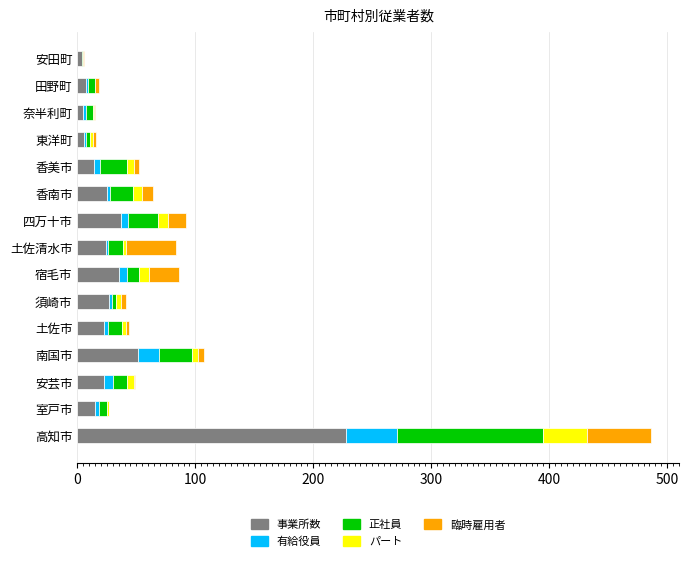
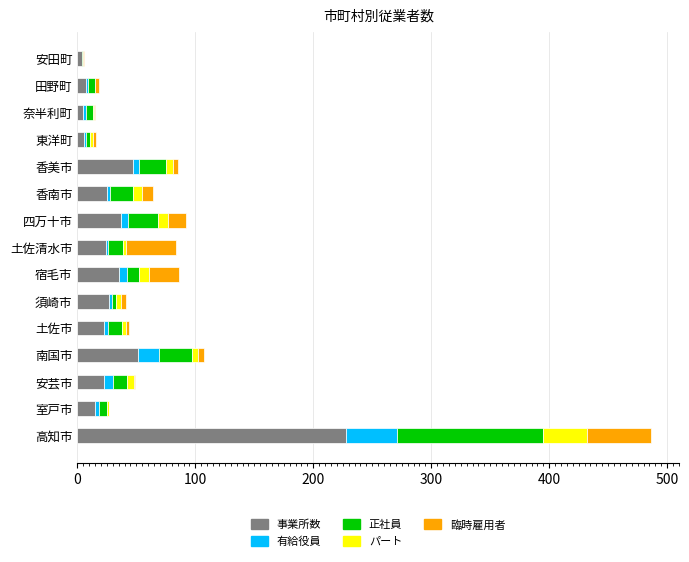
  {
    "事業所数": {
      "安田町": 4,
      "田野町": 7,
      "奈半利町": 5,
      "東洋町": 6,
-     "香美市": 14,
+     "香美市": 47,
      "香南市": 25,
      "四万十市": 37,
      "土佐清水市": 24,
      "宿毛市": 35,
      "須崎市": 27,
      "土佐市": 23,
      "南国市": 51,
      "安芸市": 23,
      "室戸市": 15,
      "高知市": 228
    },
    "有給役員": {
      "安田町": 0,
      "香美市": 5,
      "香南市": 3,
      "四万十市": 6,
      "宿毛市": 7,
      "土佐市": 3,
      "南国市": 18,
      "安芸市": 7,
      "室戸市": 3,
      "高知市": 43
    },
    "正社員": {
      "田野町": 6,
      "奈半利町": 6,
      "東洋町": 4,
      "香美市": 23,
      "香南市": 19,
      "四万十市": 25,
      "土佐清水市": 13,
      "宿毛市": 10,
      "須崎市": 4,
      "土佐市": 12,
      "南国市": 28,
      "安芸市": 12,
      "室戸市": 7,
      "高知市": 124
    },
    "パート": {
      "安田町": 0,
      "田野町": 0,
      "香美市": 6,
      "香南市": 8,
      "四万十市": 9,
      "宿毛市": 9,
      "須崎市": 4,
      "土佐市": 3,
      "南国市": 5,
      "安芸市": 6,
      "高知市": 37
    },
    "臨時雇用者": {
      "田野町": 3,
      "東洋町": 3,
      "香美市": 4,
      "香南市": 9,
      "四万十市": 15,
      "土佐清水市": 43,
      "宿毛市": 25,
      "須崎市": 4,
      "土佐市": 3,
      "南国市": 5,
      "室戸市": 0,
      "高知市": 54
    }
  }
